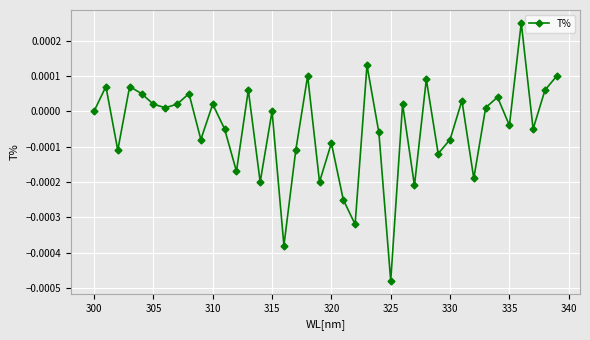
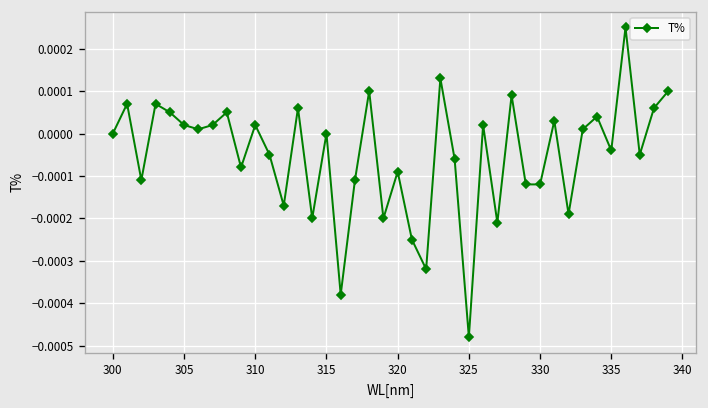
  {
    "300": 0.00000,
    "305": 0.00002,
    "310": 0.00002,
    "315": 0.00000,
    "320": -0.00009,
    "325": -0.00048,
-   "330": -0.00008,
+   "330": -0.00012,
    "335": -0.00004
  }
